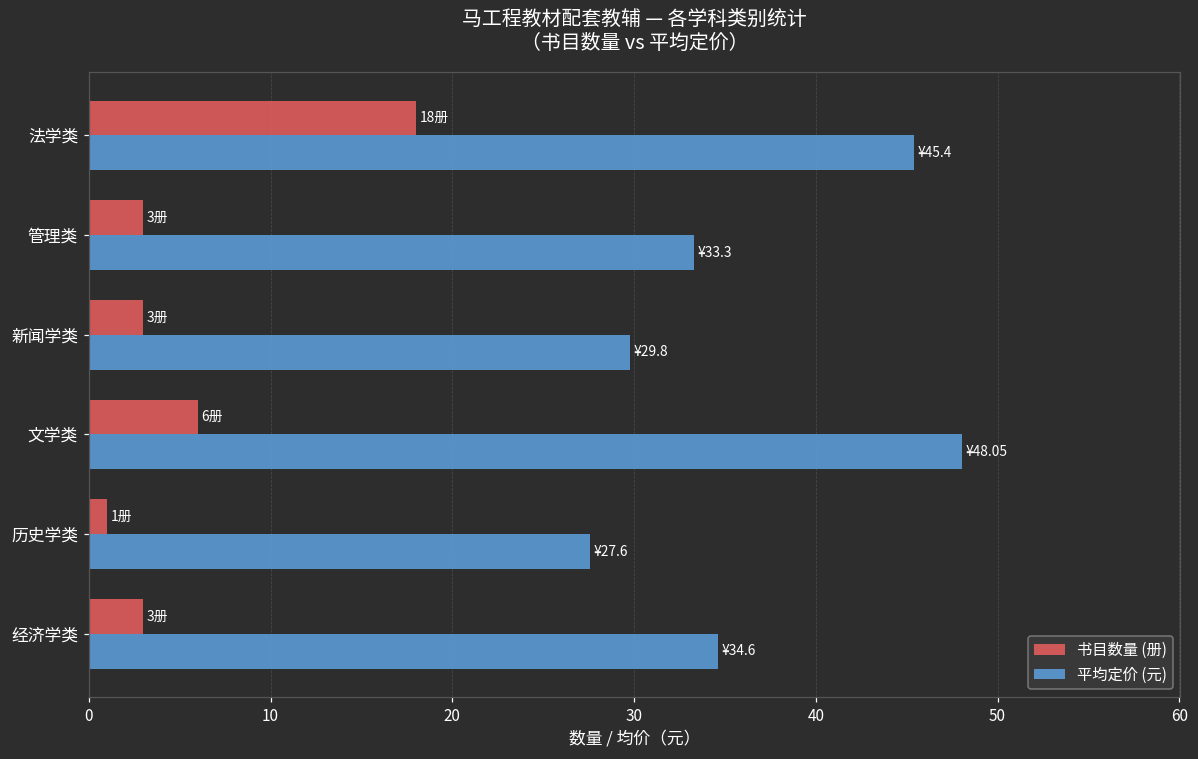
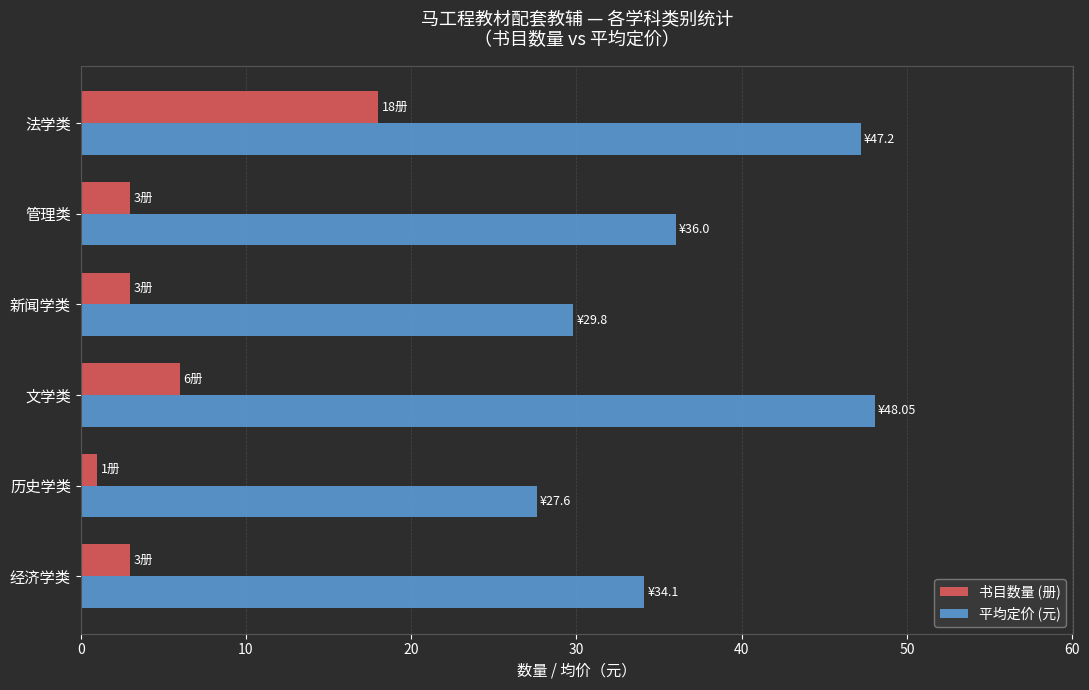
  {
    "书目数量 (册)": {
      "法学类": "18册",
      "管理类": "3册",
      "新闻学类": "3册",
      "文学类": "6册",
      "历史学类": "1册",
      "经济学类": "3册"
    },
    "平均定价 (元)": {
-     "法学类": "¥45.4",
-     "管理类": "¥33.3",
+     "法学类": "¥47.2",
+     "管理类": "¥36.0",
      "新闻学类": "¥29.8",
      "文学类": "¥48.05",
      "历史学类": "¥27.6",
-     "经济学类": "¥34.6"
+     "经济学类": "¥34.1"
    }
  }
